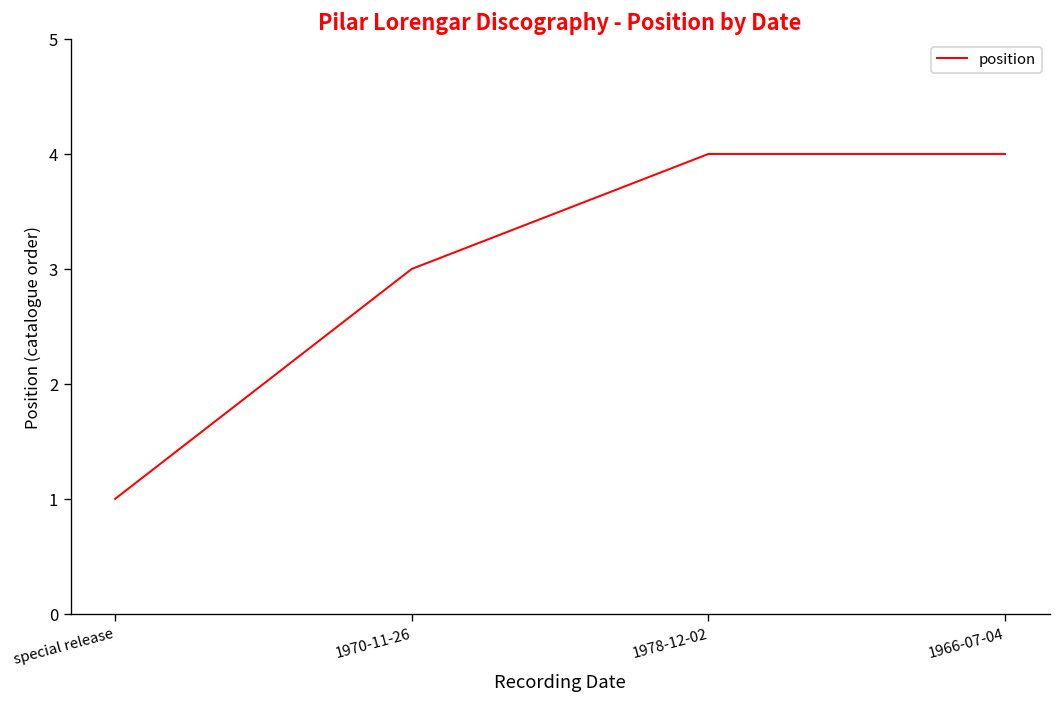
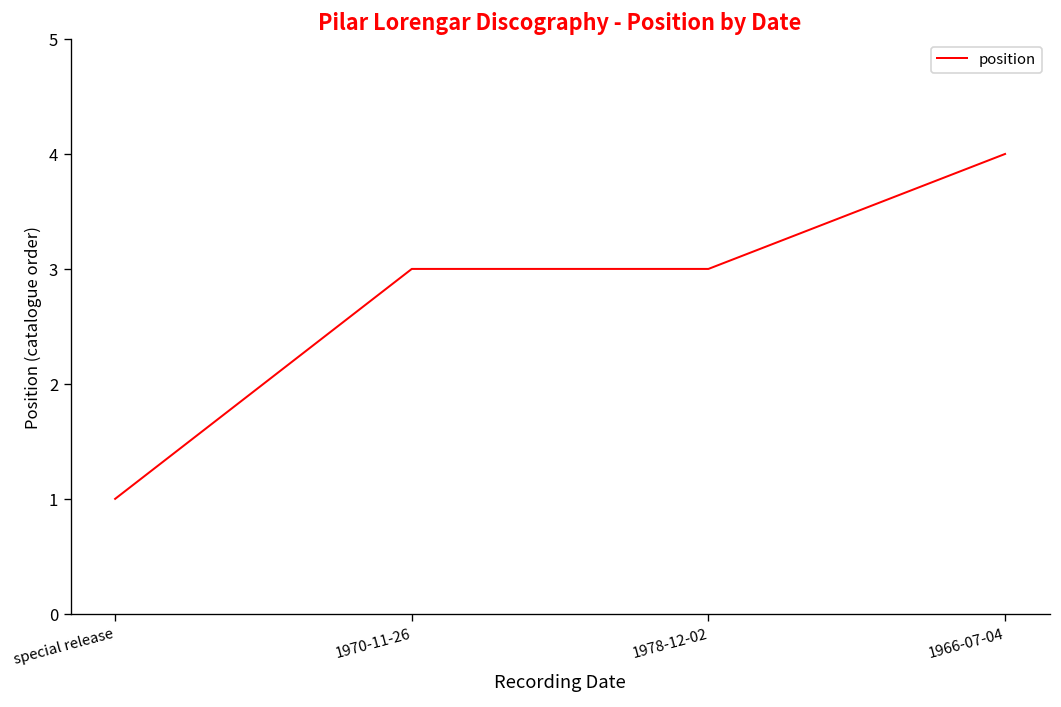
  {
    "special release": 1,
    "1970-11-26": 3,
-   "1978-12-02": 4,
+   "1978-12-02": 3,
    "1966-07-04": 4
  }
